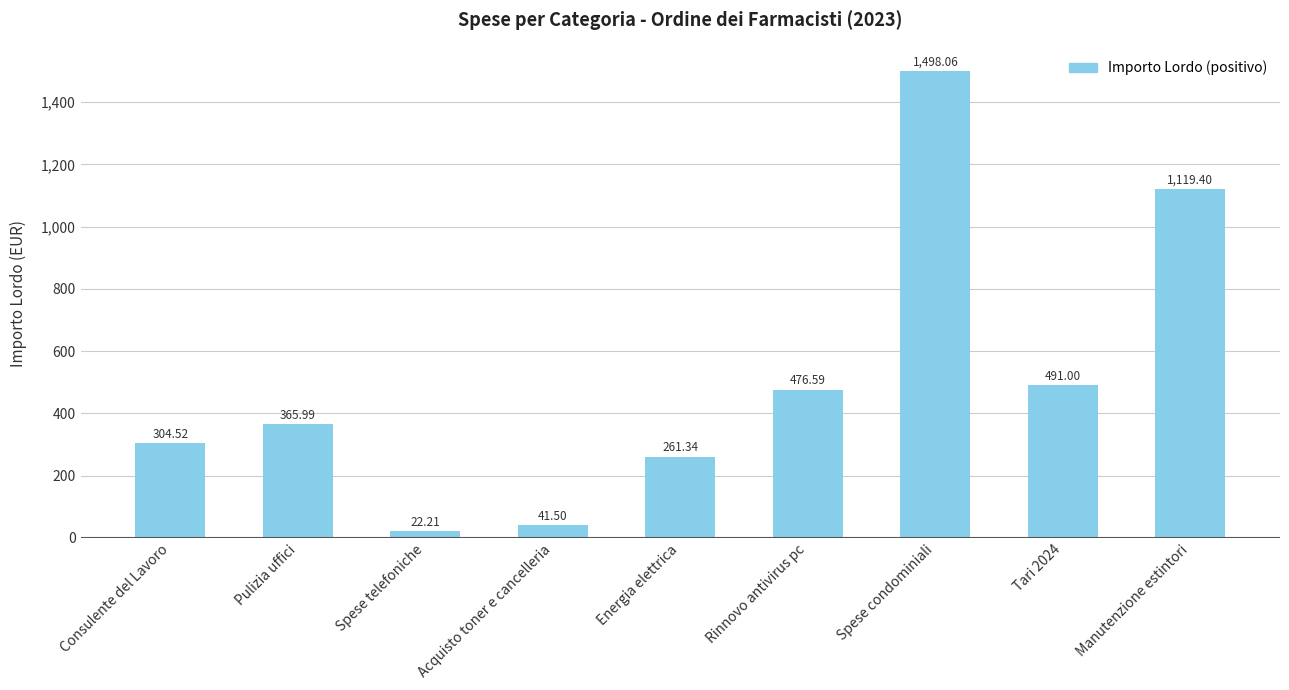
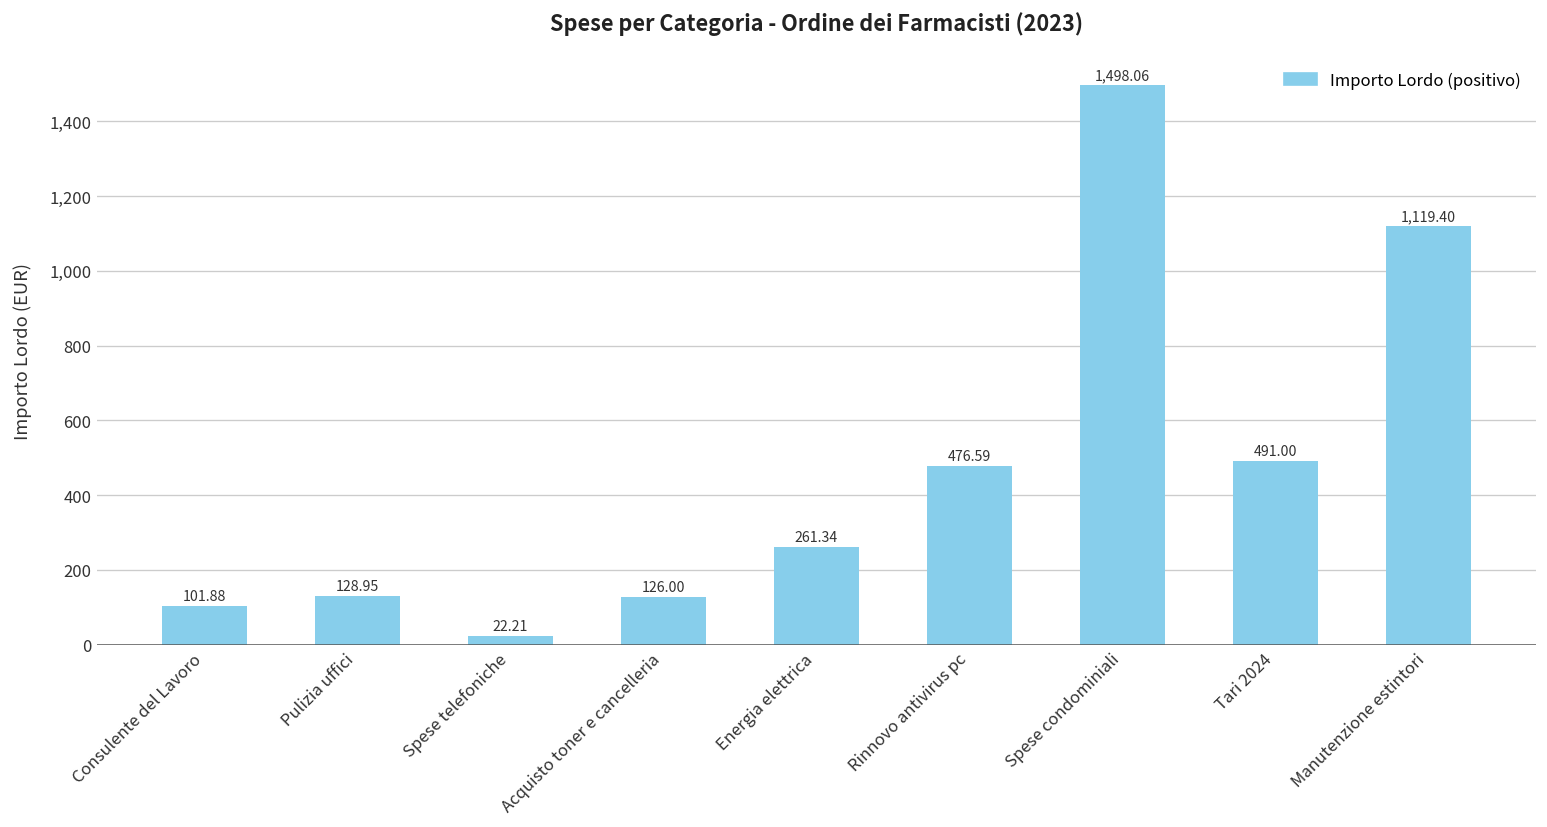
  {
-   "Consulente del Lavoro": "304.52",
-   "Pulizia uffici": "365.99",
+   "Consulente del Lavoro": "101.88",
+   "Pulizia uffici": "128.95",
    "Spese telefoniche": "22.21",
-   "Acquisto toner e cancelleria": "41.50",
+   "Acquisto toner e cancelleria": "126.00",
    "Energia elettrica": "261.34",
    "Rinnovo antivirus pc": "476.59",
    "Spese condominiali": "1,498.06",
    "Tari 2024": "491.00",
    "Manutenzione estintori": "1,119.40"
  }
